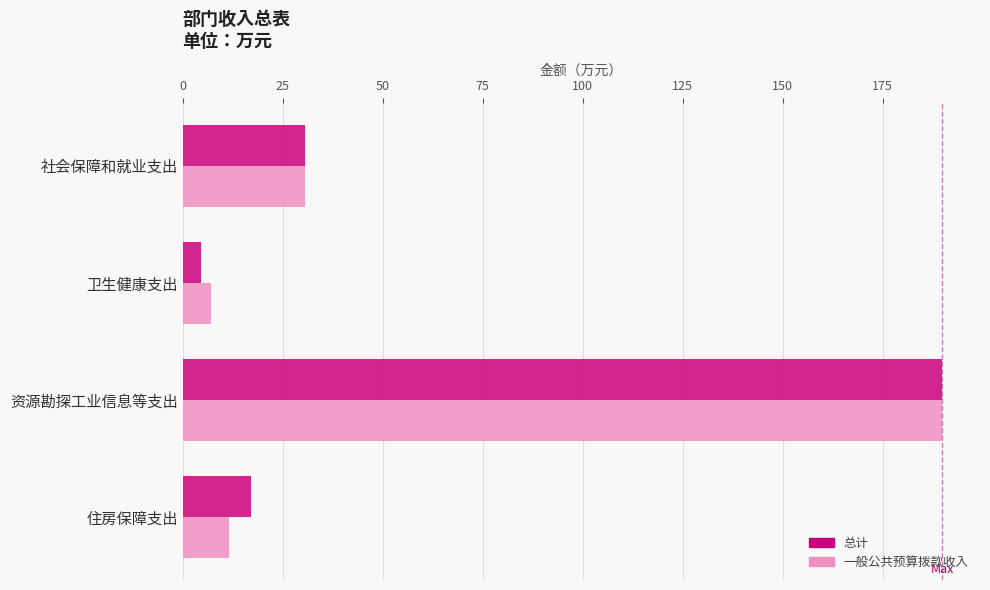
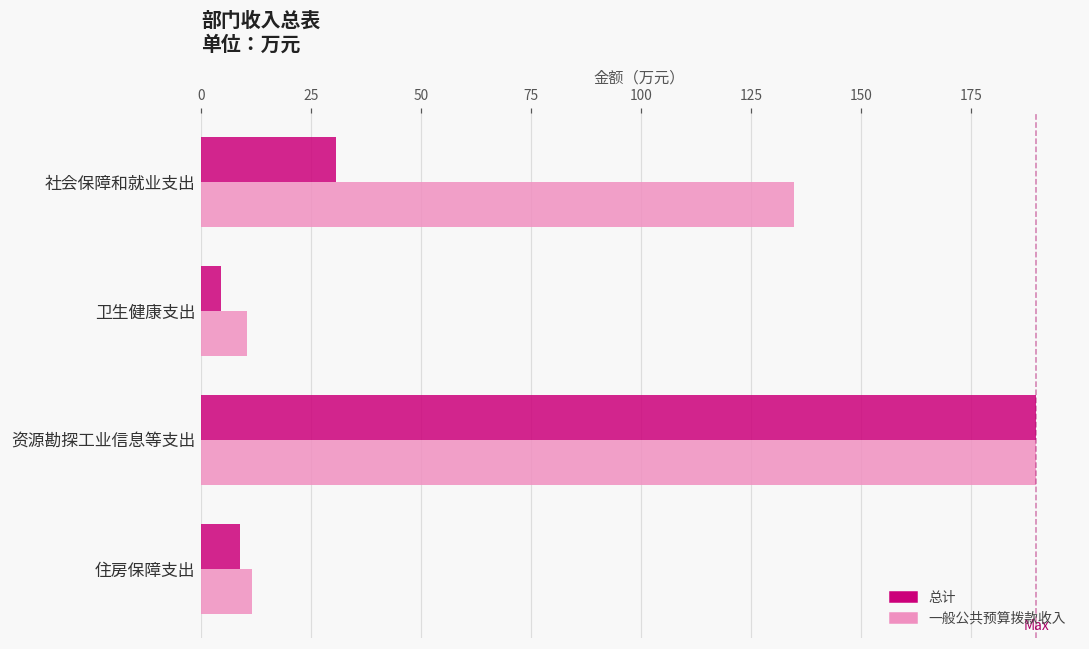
  {
    "总计": {
      "社会保障和就业支出": 31,
      "卫生健康支出": 5,
      "资源勘探工业信息等支出": 190,
-     "住房保障支出": 17
+     "住房保障支出": 9
    },
    "一般公共预算拨款收入": {
-     "社会保障和就业支出": 31,
-     "卫生健康支出": 7,
+     "社会保障和就业支出": 135,
+     "卫生健康支出": 11,
      "资源勘探工业信息等支出": 190,
      "住房保障支出": 12
    }
  }
